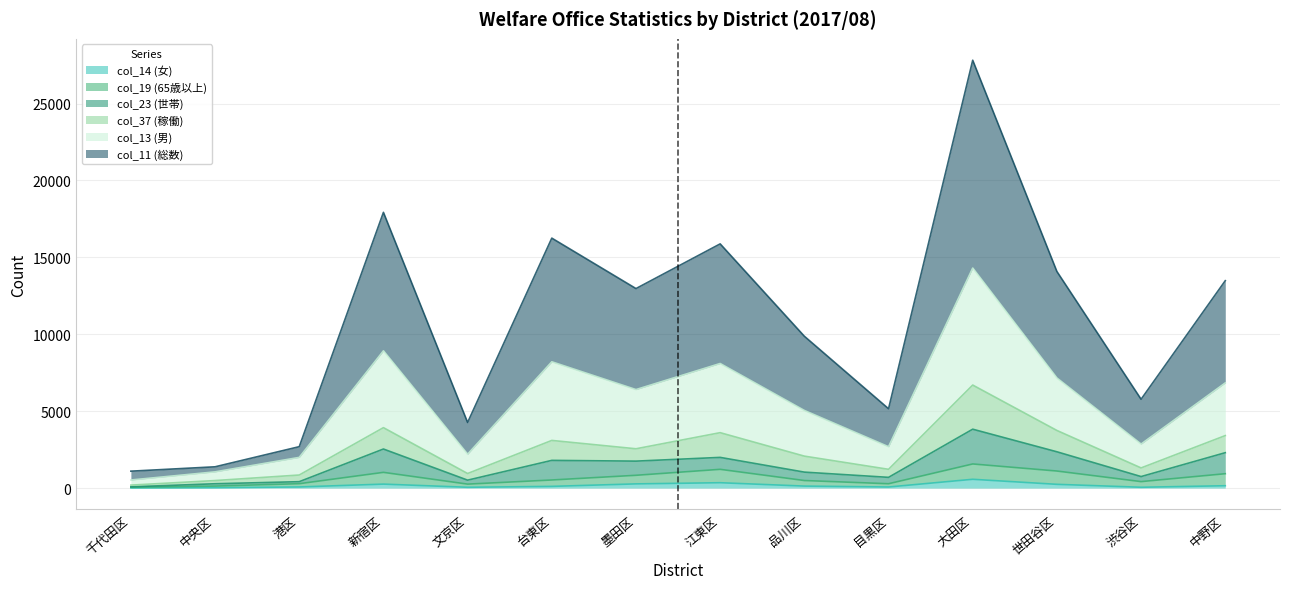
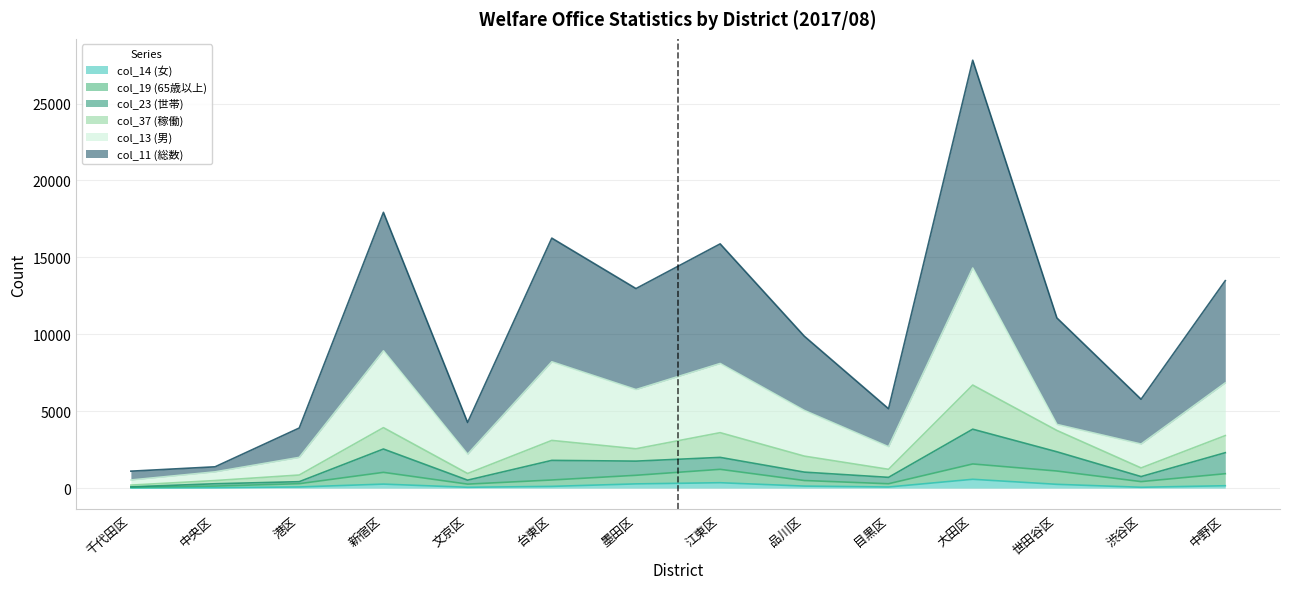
  {
    "col_37 (稼働)": {
      "中央区": 200,
      "港区": 400,
      "新宿区": 1400,
      "文京区": 400,
      "台東区": 1300,
      "墨田区": 800,
      "江東区": 1600,
      "品川区": 1000,
      "目黒区": 500,
      "大田区": 2900,
      "世田谷区": 1400,
      "渋谷区": 600,
      "中野区": 1100
    },
    "col_13 (男)": {
      "千代田区": 300,
      "中央区": 600,
      "港区": 1100,
      "新宿区": 5000,
      "文京区": 1300,
      "台東区": 5100,
      "墨田区": 3900,
      "江東区": 4500,
      "品川区": 3000,
      "目黒区": 1500,
      "大田区": 7600,
-     "世田谷区": 3400,
+     "世田谷区": 400,
      "渋谷区": 1600,
      "中野区": 3400
    },
    "col_11 (総数)": {
      "千代田区": 600,
      "中央区": 300,
-     "港区": 700,
+     "港区": 1900,
      "新宿区": 9000,
      "文京区": 2100,
      "台東区": 8000,
      "墨田区": 6600,
      "江東区": 7800,
      "品川区": 4800,
      "目黒区": 2500,
      "大田区": 13500,
      "世田谷区": 6900,
      "渋谷区": 2900,
      "中野区": 6600
    }
  }
